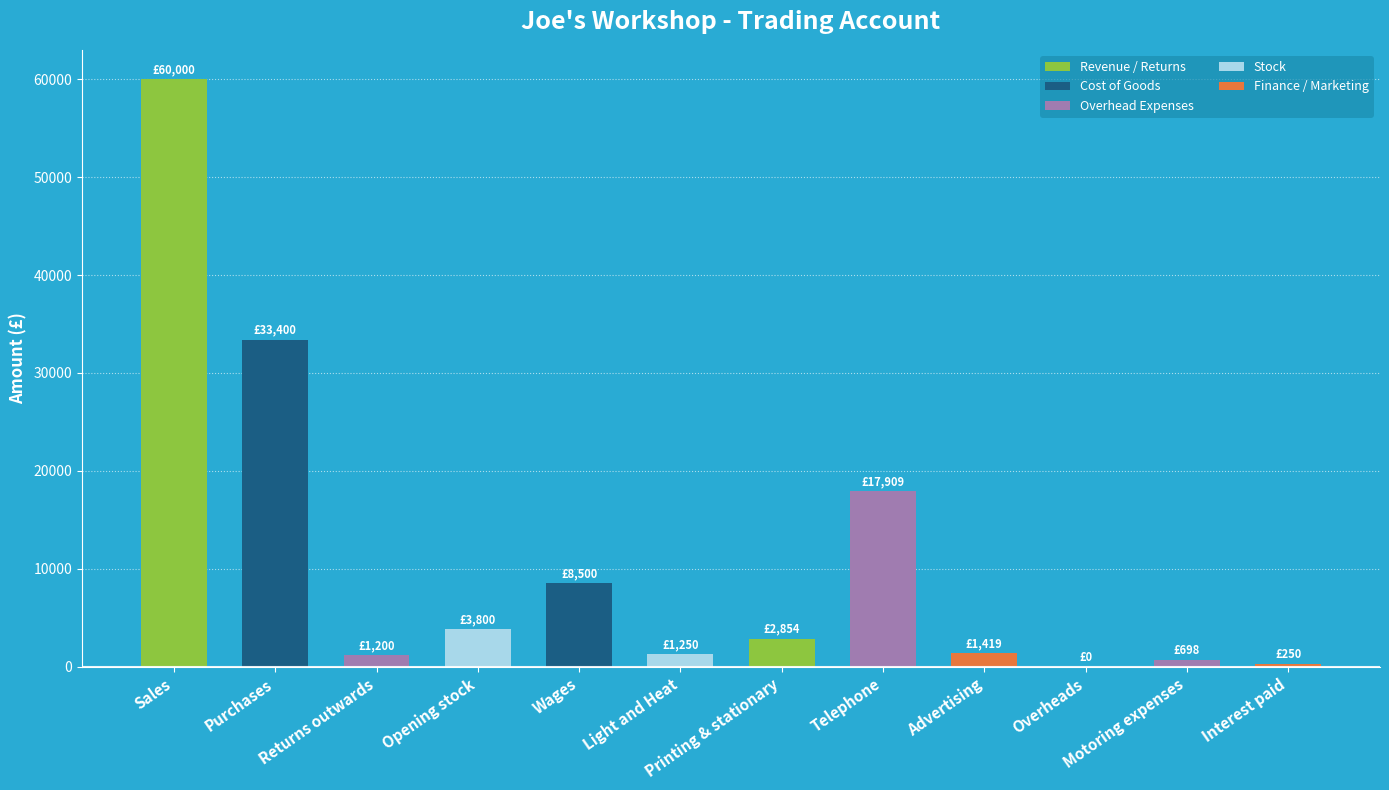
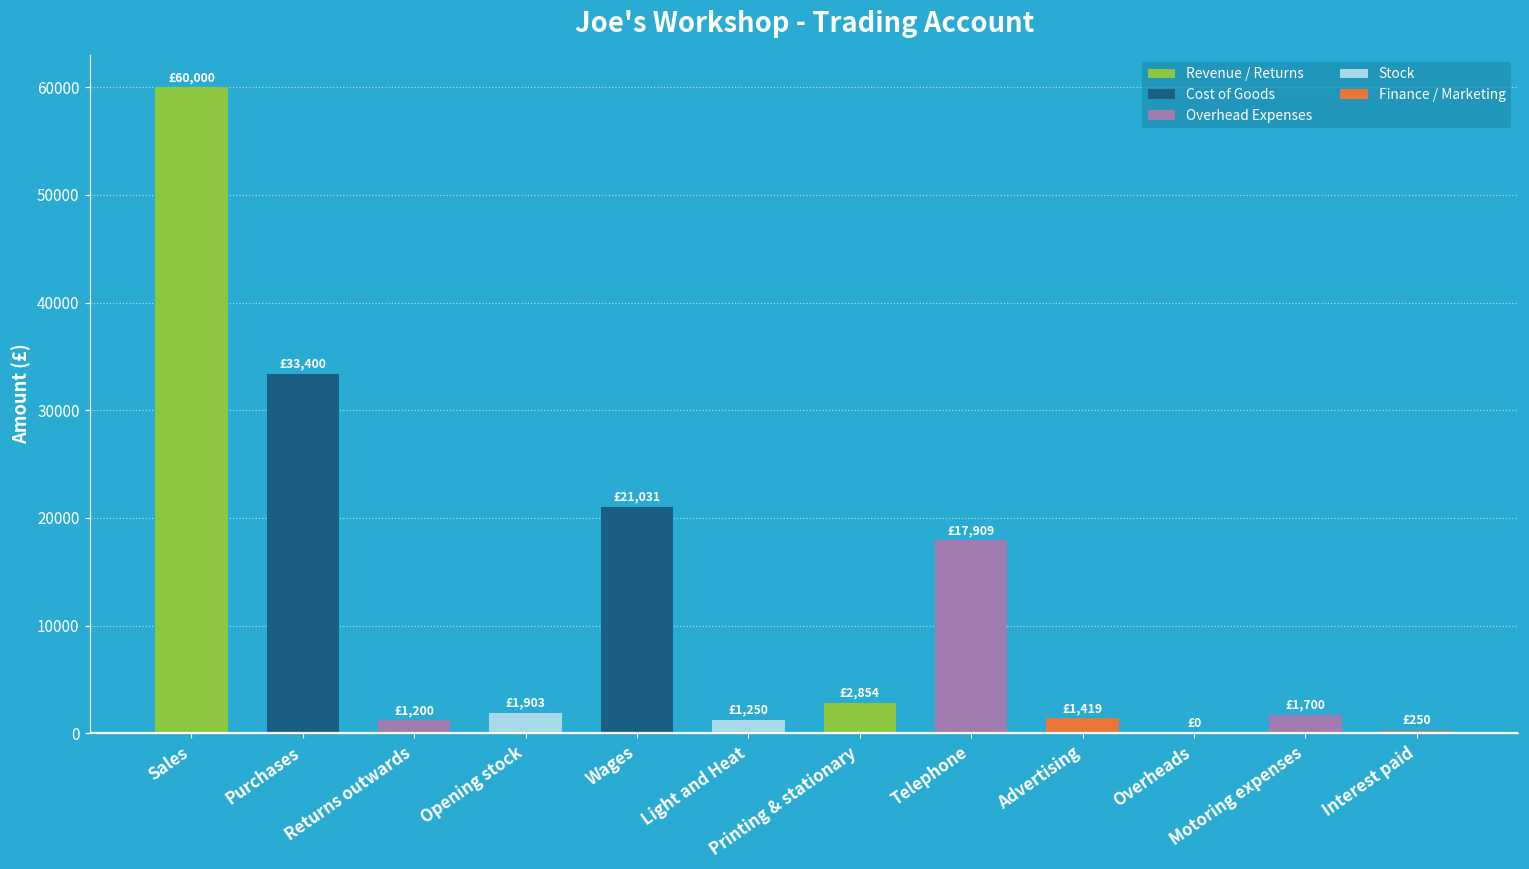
  {
    "Sales": "£60,000",
    "Purchases": "£33,400",
    "Returns outwards": "£1,200",
-   "Opening stock": "£3,800",
-   "Wages": "£8,500",
+   "Opening stock": "£1,903",
+   "Wages": "£21,031",
    "Light and Heat": "£1,250",
    "Printing & stationary": "£2,854",
    "Telephone": "£17,909",
    "Advertising": "£1,419",
    "Overheads": "£0",
-   "Motoring expenses": "£698",
+   "Motoring expenses": "£1,700",
    "Interest paid": "£250"
  }
